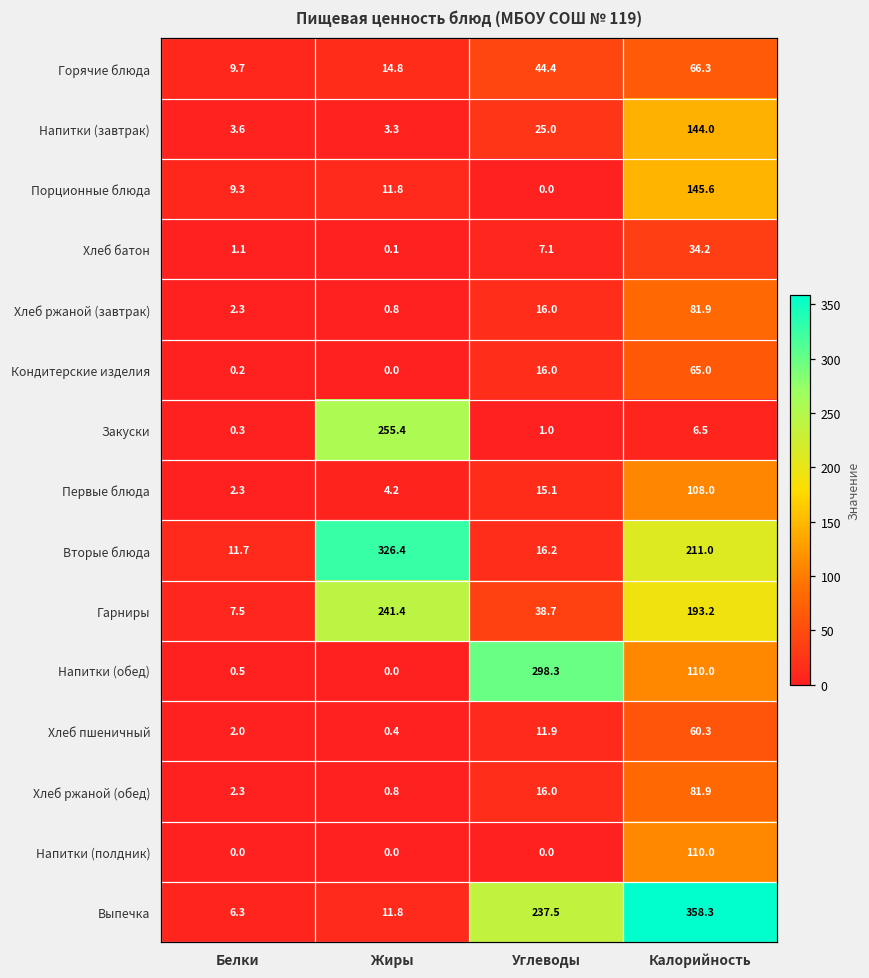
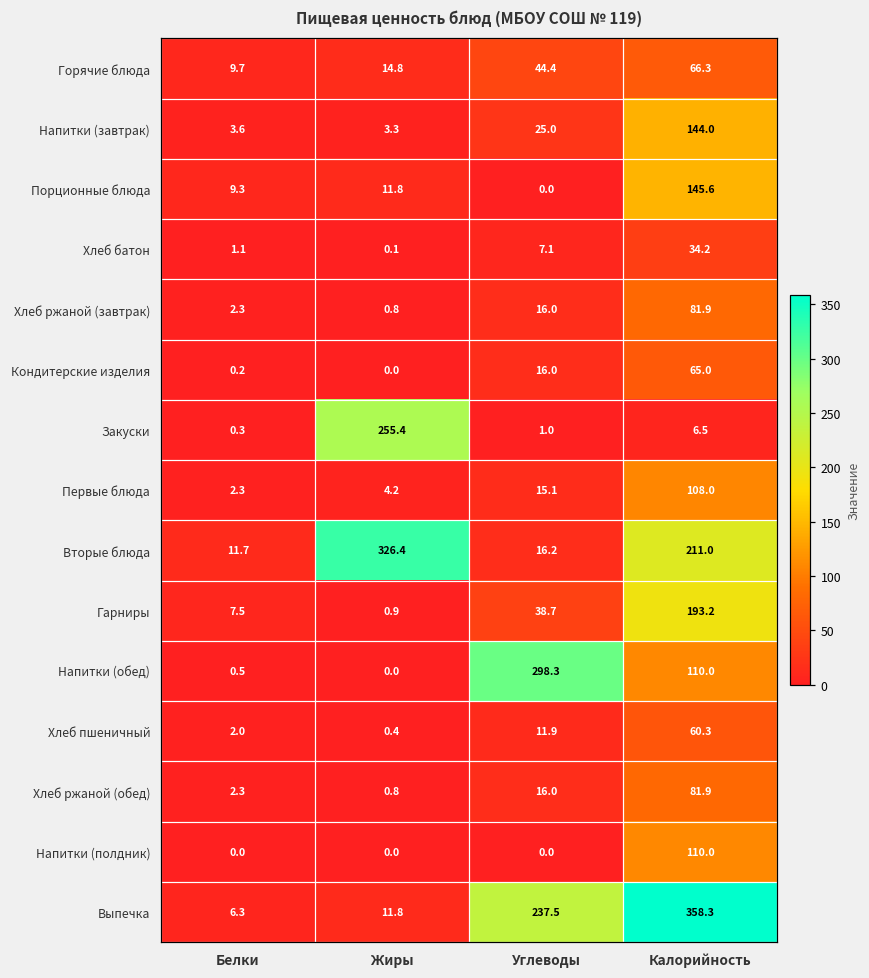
  {
    "Горячие блюда": {
      "Белки": 9.7,
      "Жиры": 14.8,
      "Углеводы": 44.4,
      "Калорийность": 66.3
    },
    "Напитки (завтрак)": {
      "Белки": 3.6,
      "Жиры": 3.3,
      "Углеводы": 25.0,
      "Калорийность": 144.0
    },
    "Порционные блюда": {
      "Белки": 9.3,
      "Жиры": 11.8,
      "Углеводы": 0.0,
      "Калорийность": 145.6
    },
    "Хлеб батон": {
      "Белки": 1.1,
      "Жиры": 0.1,
      "Углеводы": 7.1,
      "Калорийность": 34.2
    },
    "Хлеб ржаной (завтрак)": {
      "Белки": 2.3,
      "Жиры": 0.8,
      "Углеводы": 16.0,
      "Калорийность": 81.9
    },
    "Кондитерские изделия": {
      "Белки": 0.2,
      "Жиры": 0.0,
      "Углеводы": 16.0,
      "Калорийность": 65.0
    },
    "Закуски": {
      "Белки": 0.3,
      "Жиры": 255.4,
      "Углеводы": 1.0,
      "Калорийность": 6.5
    },
    "Первые блюда": {
      "Белки": 2.3,
      "Жиры": 4.2,
      "Углеводы": 15.1,
      "Калорийность": 108.0
    },
    "Вторые блюда": {
      "Белки": 11.7,
      "Жиры": 326.4,
      "Углеводы": 16.2,
      "Калорийность": 211.0
    },
    "Гарниры": {
      "Белки": 7.5,
-     "Жиры": 241.4,
+     "Жиры": 0.9,
      "Углеводы": 38.7,
      "Калорийность": 193.2
    },
    "Напитки (обед)": {
      "Белки": 0.5,
      "Жиры": 0.0,
      "Углеводы": 298.3,
      "Калорийность": 110.0
    },
    "Хлеб пшеничный": {
      "Белки": 2.0,
      "Жиры": 0.4,
      "Углеводы": 11.9,
      "Калорийность": 60.3
    },
    "Хлеб ржаной (обед)": {
      "Белки": 2.3,
      "Жиры": 0.8,
      "Углеводы": 16.0,
      "Калорийность": 81.9
    },
    "Напитки (полдник)": {
      "Белки": 0.0,
      "Жиры": 0.0,
      "Углеводы": 0.0,
      "Калорийность": 110.0
    },
    "Выпечка": {
      "Белки": 6.3,
      "Жиры": 11.8,
      "Углеводы": 237.5,
      "Калорийность": 358.3
    }
  }
